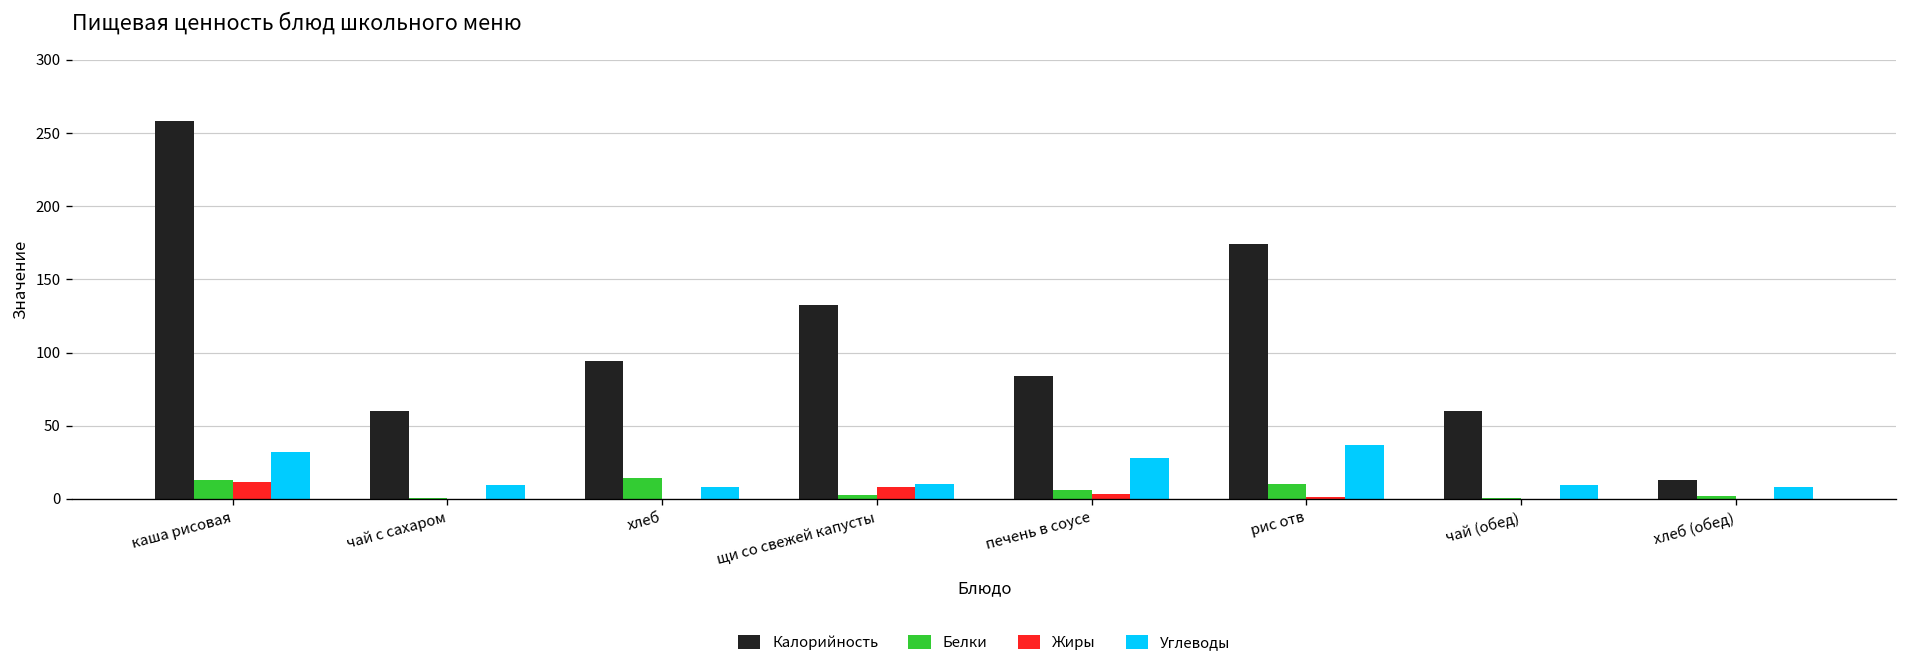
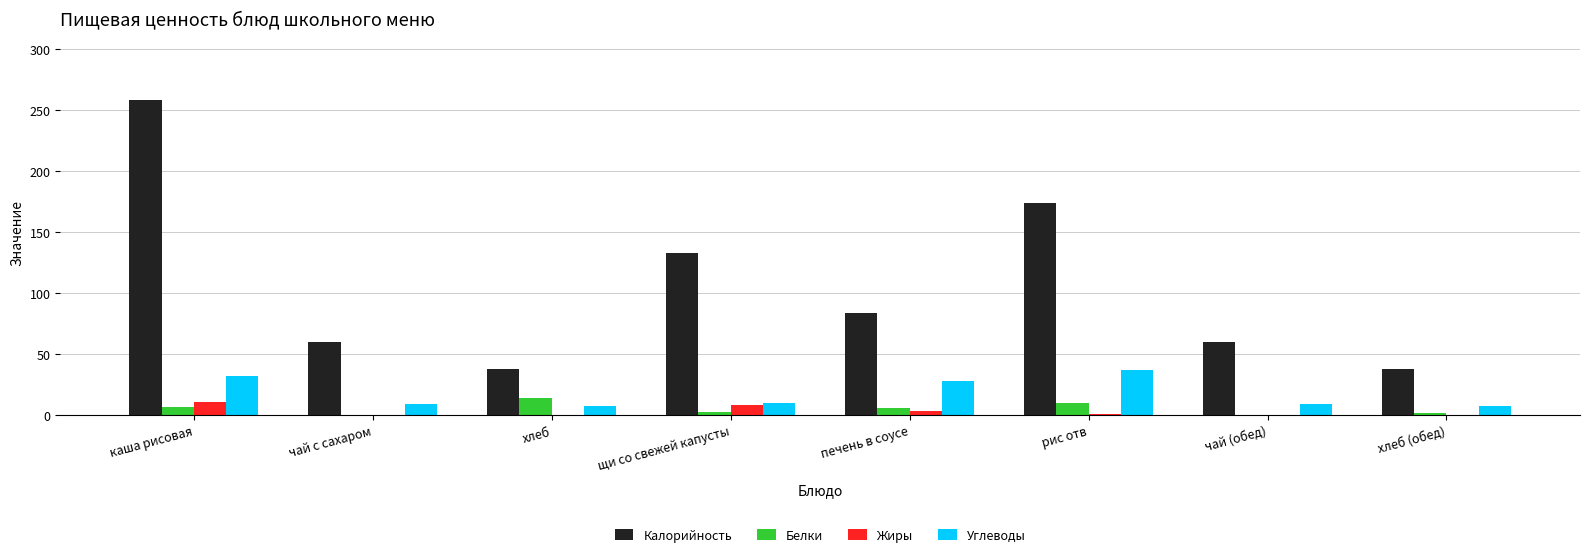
  {
    "Калорийность": {
      "каша рисовая": 258,
      "чай с сахаром": 60,
-     "хлеб": 94,
+     "хлеб": 38,
      "щи со свежей капусты": 133,
      "печень в соусе": 84,
      "рис отв": 174,
      "чай (обед)": 60,
-     "хлеб (обед)": 13
+     "хлеб (обед)": 38
    },
    "Белки": {
-     "каша рисовая": 13,
+     "каша рисовая": 7,
      "хлеб": 14,
      "щи со свежей капусты": 3,
      "печень в соусе": 6,
      "рис отв": 10
    },
    "Жиры": {
      "каша рисовая": 11,
      "чай с сахаром": 0,
      "хлеб": 0,
      "щи со свежей капусты": 8,
      "печень в соусе": 4,
      "чай (обед)": 0,
      "хлеб (обед)": 0
    },
    "Углеводы": {
      "каша рисовая": 32,
      "чай с сахаром": 9,
      "хлеб": 8,
      "щи со свежей капусты": 10,
      "печень в соусе": 28,
      "рис отв": 37,
      "чай (обед)": 9,
      "хлеб (обед)": 8
    }
  }
